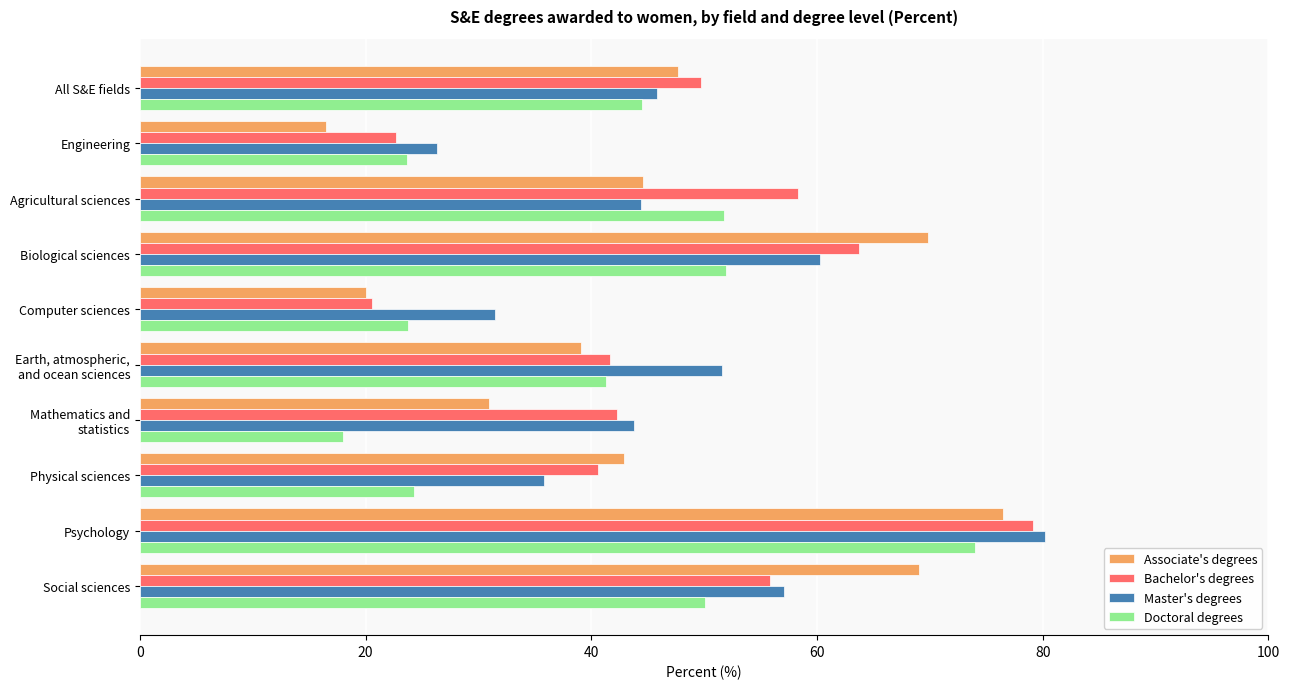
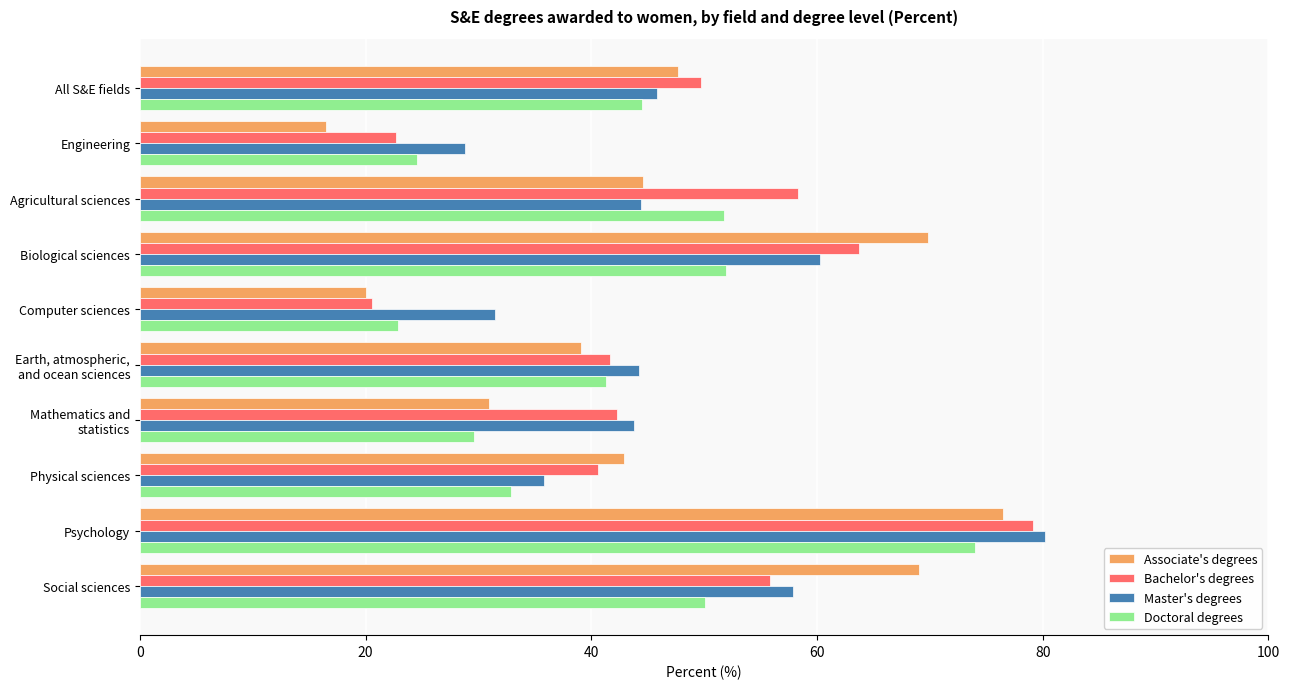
  {
    "Master's degrees": {
      "All S&E fields": 45.8,
-     "Engineering": 26.3,
+     "Engineering": 28.8,
      "Agricultural sciences": 44.4,
      "Biological sciences": 60.3,
      "Computer sciences": 31.5,
-     "Earth, atmospheric, and ocean sciences": 51.6,
+     "Earth, atmospheric, and ocean sciences": 44.2,
      "Mathematics and statistics": 43.8,
      "Physical sciences": 35.8,
      "Psychology": 80.2,
-     "Social sciences": 57.1
+     "Social sciences": 57.9
    },
    "Doctoral degrees": {
      "All S&E fields": 44.5,
-     "Engineering": 23.7,
+     "Engineering": 24.6,
      "Agricultural sciences": 51.8,
      "Biological sciences": 51.9,
-     "Computer sciences": 23.8,
+     "Computer sciences": 22.9,
      "Earth, atmospheric, and ocean sciences": 41.3,
-     "Mathematics and statistics": 18.0,
-     "Physical sciences": 24.3,
+     "Mathematics and statistics": 29.6,
+     "Physical sciences": 32.9,
      "Psychology": 74.0,
      "Social sciences": 50.1
    }
  }
